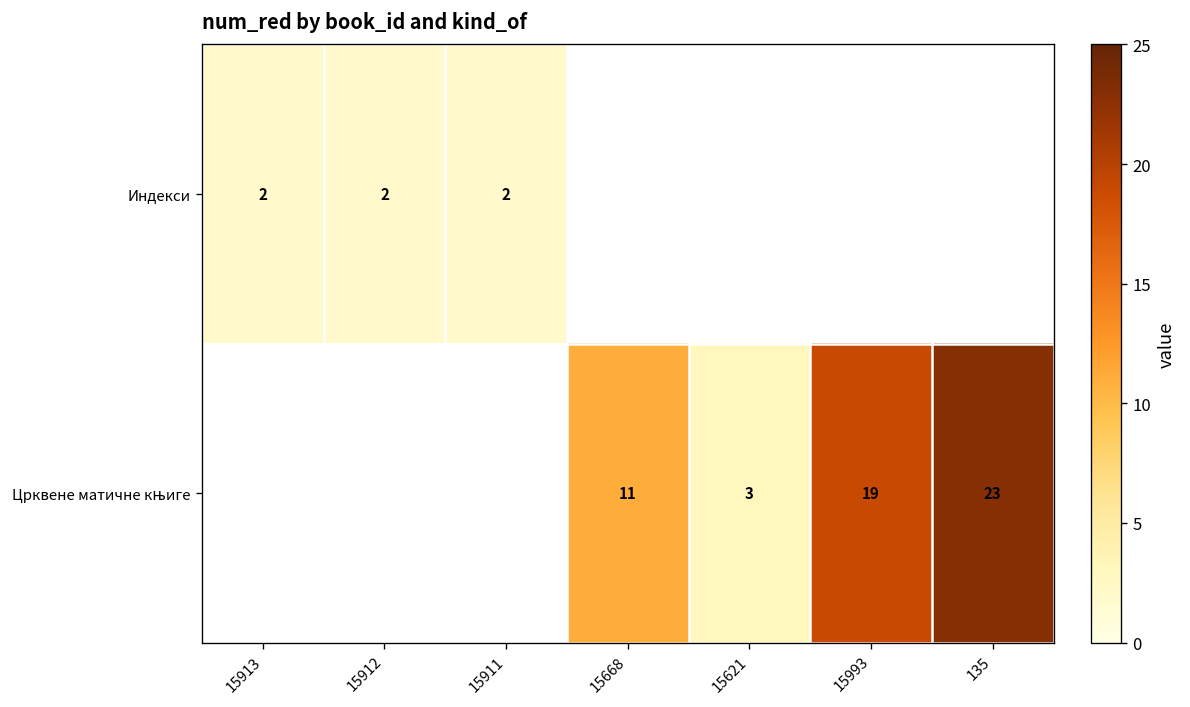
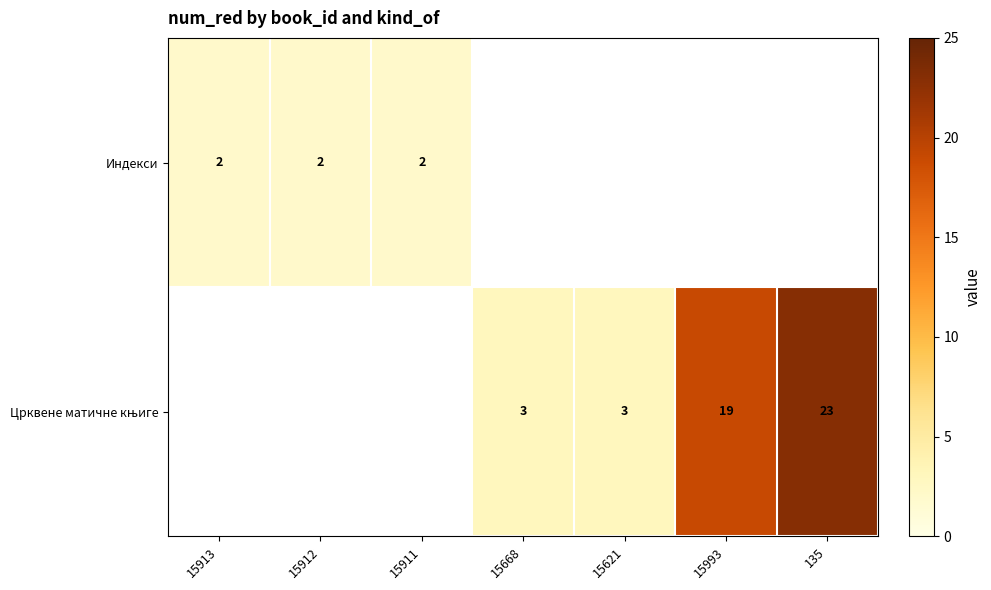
  {
    "Индекси": {
      "15913": 2,
      "15912": 2,
      "15911": 2
    },
    "Црквене матичне књиге": {
-     "15668": 11,
+     "15668": 3,
      "15621": 3,
      "15993": 19,
      "135": 23
    }
  }
